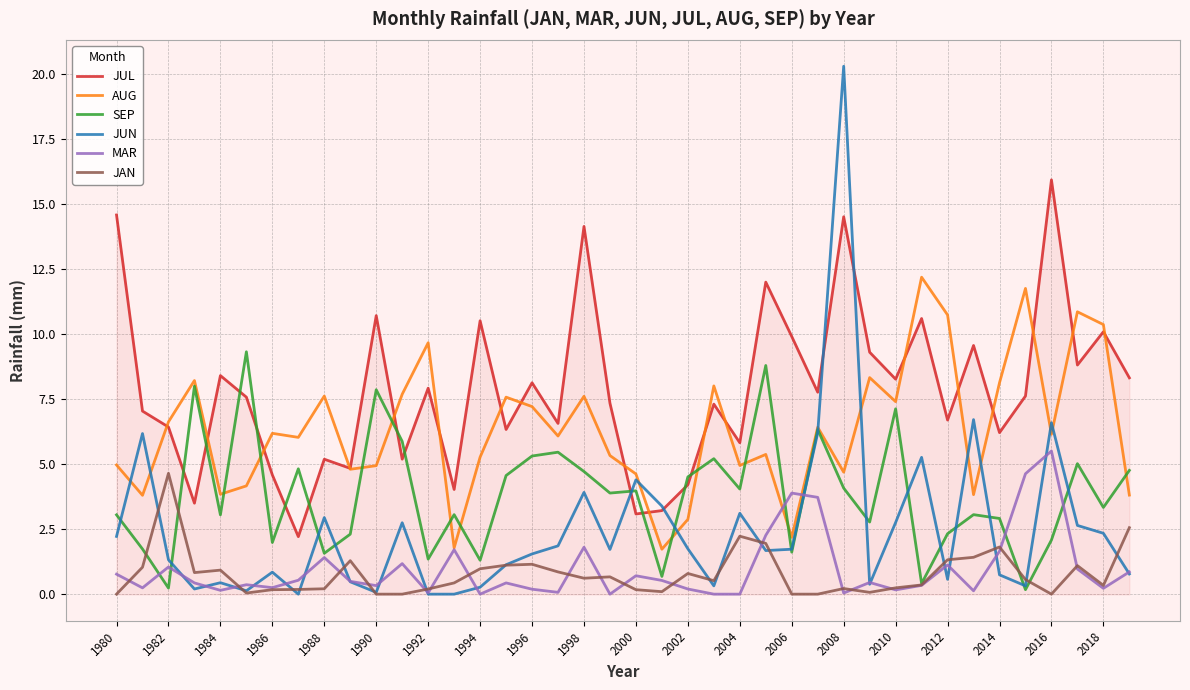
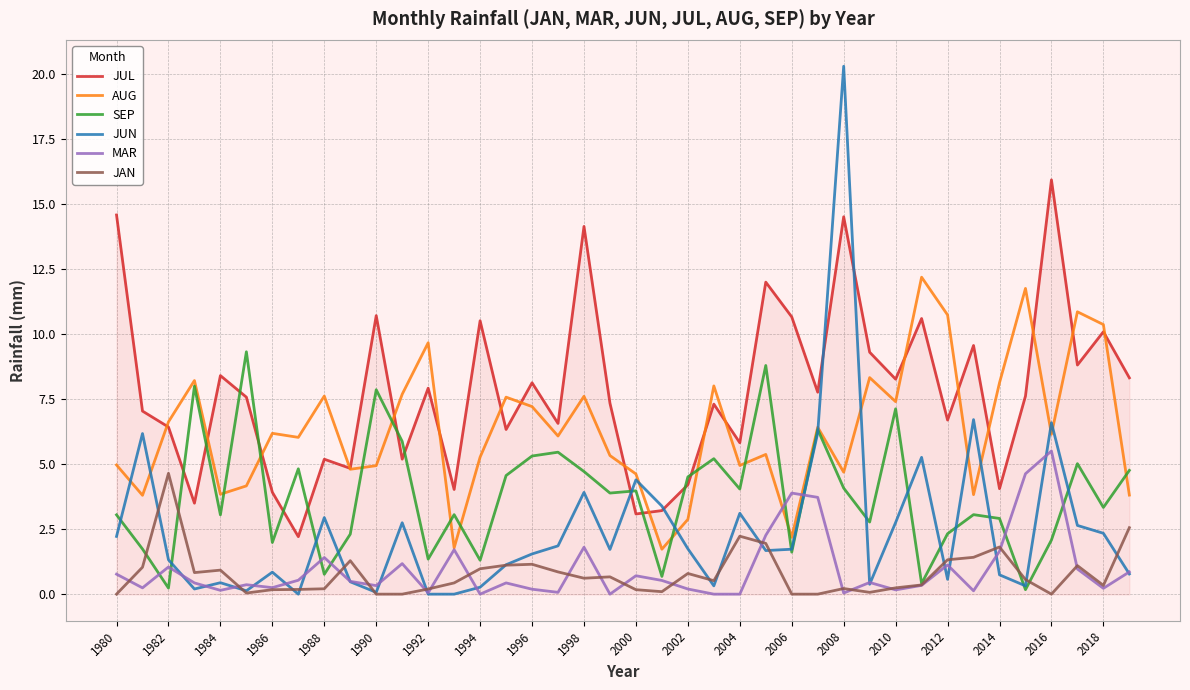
  {
    "JUL": {
      "1980": 14.6,
      "1982": 6.4,
      "1984": 8.4,
-     "1986": 4.6,
+     "1986": 3.9,
      "1988": 5.2,
      "1990": 10.7,
      "1992": 7.9,
      "1994": 10.5,
      "1996": 8.1,
      "1998": 14.2,
      "2000": 3.1,
      "2002": 4.2,
      "2004": 5.8,
-     "2006": 9.9,
+     "2006": 10.7,
      "2008": 14.5,
      "2010": 8.3,
      "2012": 6.7,
-     "2014": 6.2,
+     "2014": 4.1,
      "2016": 15.9,
      "2018": 10.1
    },
    "AUG": {
      "1980": 5.0,
      "1982": 6.6,
      "1984": 3.9,
      "1986": 6.2,
      "1988": 7.6,
      "1990": 5.0,
      "1992": 9.7,
      "1994": 5.3,
      "1996": 7.2,
      "1998": 7.6,
      "2000": 4.6,
      "2002": 2.9,
      "2004": 5.0,
      "2006": 2.2,
      "2008": 4.7,
      "2010": 7.4,
      "2012": 10.7,
      "2014": 8.1,
      "2016": 6.2,
      "2018": 10.4
    },
    "SEP": {
      "1980": 3.1,
      "1982": 0.2,
      "1984": 3.1,
      "1986": 2.0,
-     "1988": 1.6,
+     "1988": 0.8,
      "1990": 7.9,
      "1992": 1.4,
      "1994": 1.3,
      "1996": 5.3,
      "1998": 4.7,
      "2000": 4.0,
      "2002": 4.5,
      "2004": 4.1,
      "2006": 1.6,
      "2008": 4.1,
      "2010": 7.1,
      "2012": 2.3,
      "2014": 2.9,
      "2016": 2.1,
      "2018": 3.3
    },
    "JUN": {
      "1980": 2.2,
      "1982": 1.3,
      "1984": 0.4,
      "1986": 0.9,
      "1988": 3.0,
      "1994": 0.3,
      "1996": 1.6,
      "1998": 3.9,
      "2000": 4.4,
      "2002": 1.8,
      "2004": 3.1,
      "2006": 1.7,
      "2008": 20.3,
      "2010": 2.8,
      "2012": 0.6,
      "2014": 0.8,
      "2016": 6.6,
      "2018": 2.4
    },
    "MAR": {
      "1980": 0.8,
      "1982": 1.1,
      "1984": 0.2,
      "1988": 1.4,
      "1990": 0.3,
      "1994": 0.0,
      "1996": 0.2,
      "1998": 1.8,
      "2000": 0.7,
      "2002": 0.2,
      "2004": 0.0,
      "2006": 3.9,
      "2008": 0.1,
      "2012": 1.1,
      "2014": 1.7,
      "2016": 5.5,
      "2018": 0.2
    },
    "JAN": {
      "1980": 0.0,
      "1982": 4.7,
      "1984": 0.9,
      "1988": 0.2,
      "1992": 0.2,
      "1994": 1.0,
      "1996": 1.2,
      "1998": 0.6,
      "2000": 0.2,
      "2002": 0.8,
      "2004": 2.2,
      "2006": 0.0,
      "2008": 0.2,
      "2012": 1.3,
      "2014": 1.8,
      "2016": 0.0,
      "2018": 0.3
    }
  }
